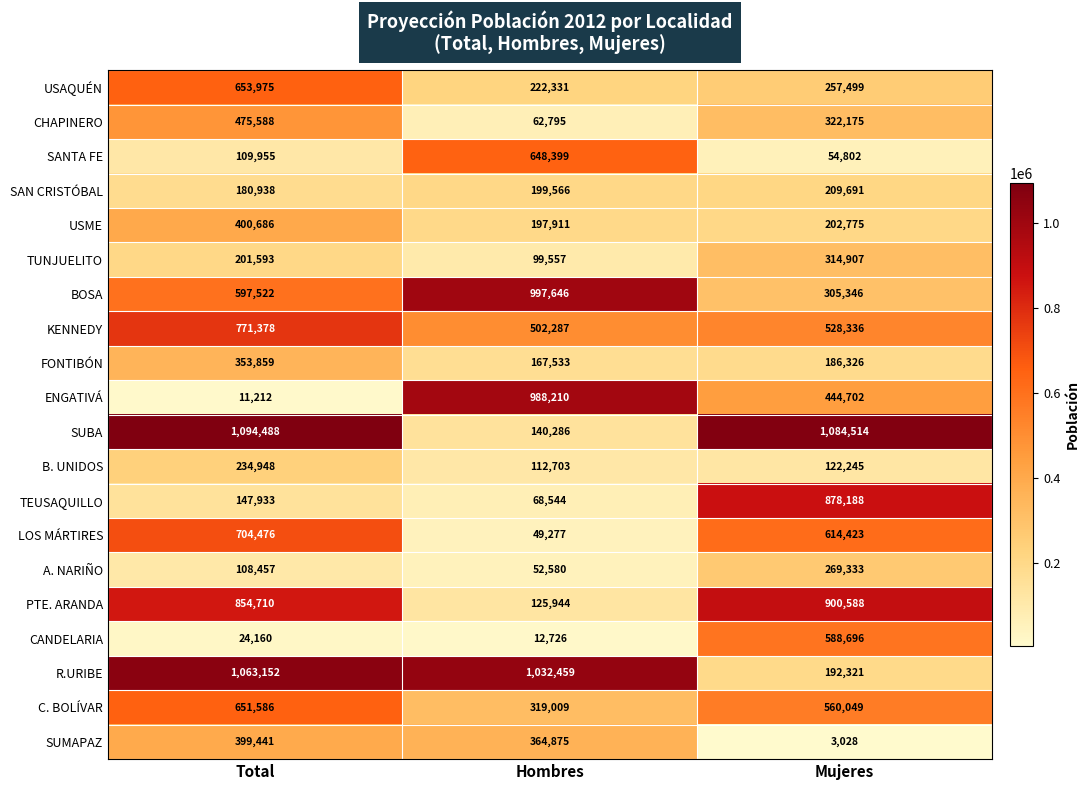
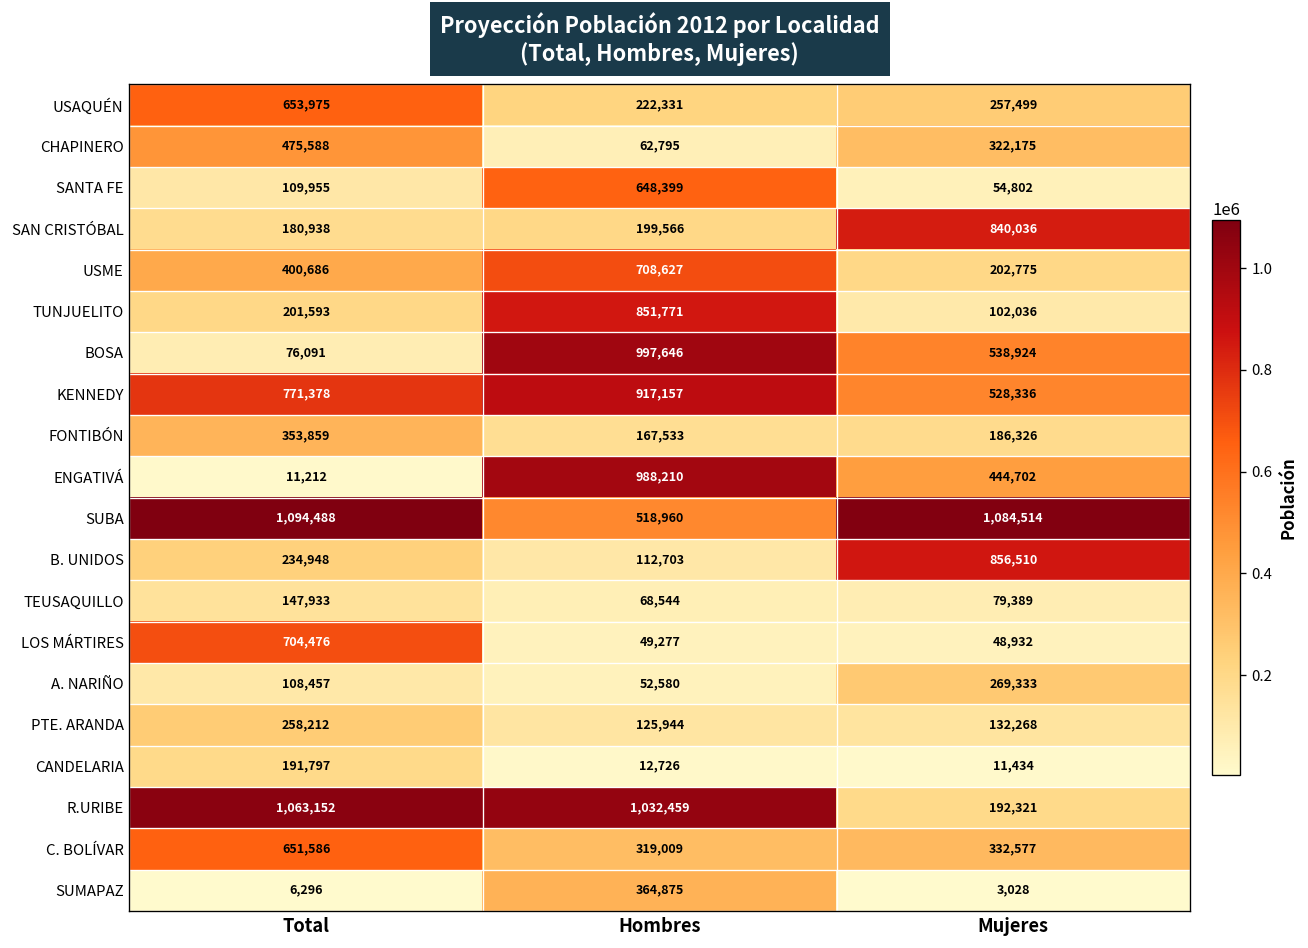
  {
    "USAQUÉN": {
      "Total": "653,975",
      "Hombres": "222,331",
      "Mujeres": "257,499"
    },
    "CHAPINERO": {
      "Total": "475,588",
      "Hombres": "62,795",
      "Mujeres": "322,175"
    },
    "SANTA FE": {
      "Total": "109,955",
      "Hombres": "648,399",
      "Mujeres": "54,802"
    },
    "SAN CRISTÓBAL": {
      "Total": "180,938",
      "Hombres": "199,566",
-     "Mujeres": "209,691"
+     "Mujeres": "840,036"
    },
    "USME": {
      "Total": "400,686",
-     "Hombres": "197,911",
+     "Hombres": "708,627",
      "Mujeres": "202,775"
    },
    "TUNJUELITO": {
      "Total": "201,593",
-     "Hombres": "99,557",
-     "Mujeres": "314,907"
+     "Hombres": "851,771",
+     "Mujeres": "102,036"
    },
    "BOSA": {
-     "Total": "597,522",
+     "Total": "76,091",
      "Hombres": "997,646",
-     "Mujeres": "305,346"
+     "Mujeres": "538,924"
    },
    "KENNEDY": {
      "Total": "771,378",
-     "Hombres": "502,287",
+     "Hombres": "917,157",
      "Mujeres": "528,336"
    },
    "FONTIBÓN": {
      "Total": "353,859",
      "Hombres": "167,533",
      "Mujeres": "186,326"
    },
    "ENGATIVÁ": {
      "Total": "11,212",
      "Hombres": "988,210",
      "Mujeres": "444,702"
    },
    "SUBA": {
      "Total": "1,094,488",
-     "Hombres": "140,286",
+     "Hombres": "518,960",
      "Mujeres": "1,084,514"
    },
    "B. UNIDOS": {
      "Total": "234,948",
      "Hombres": "112,703",
-     "Mujeres": "122,245"
+     "Mujeres": "856,510"
    },
    "TEUSAQUILLO": {
      "Total": "147,933",
      "Hombres": "68,544",
-     "Mujeres": "878,188"
+     "Mujeres": "79,389"
    },
    "LOS MÁRTIRES": {
      "Total": "704,476",
      "Hombres": "49,277",
-     "Mujeres": "614,423"
+     "Mujeres": "48,932"
    },
    "A. NARIÑO": {
      "Total": "108,457",
      "Hombres": "52,580",
      "Mujeres": "269,333"
    },
    "PTE. ARANDA": {
-     "Total": "854,710",
+     "Total": "258,212",
      "Hombres": "125,944",
-     "Mujeres": "900,588"
+     "Mujeres": "132,268"
    },
    "CANDELARIA": {
-     "Total": "24,160",
+     "Total": "191,797",
      "Hombres": "12,726",
-     "Mujeres": "588,696"
+     "Mujeres": "11,434"
    },
    "R.URIBE": {
      "Total": "1,063,152",
      "Hombres": "1,032,459",
      "Mujeres": "192,321"
    },
    "C. BOLÍVAR": {
      "Total": "651,586",
      "Hombres": "319,009",
-     "Mujeres": "560,049"
+     "Mujeres": "332,577"
    },
    "SUMAPAZ": {
-     "Total": "399,441",
+     "Total": "6,296",
      "Hombres": "364,875",
      "Mujeres": "3,028"
    }
  }
